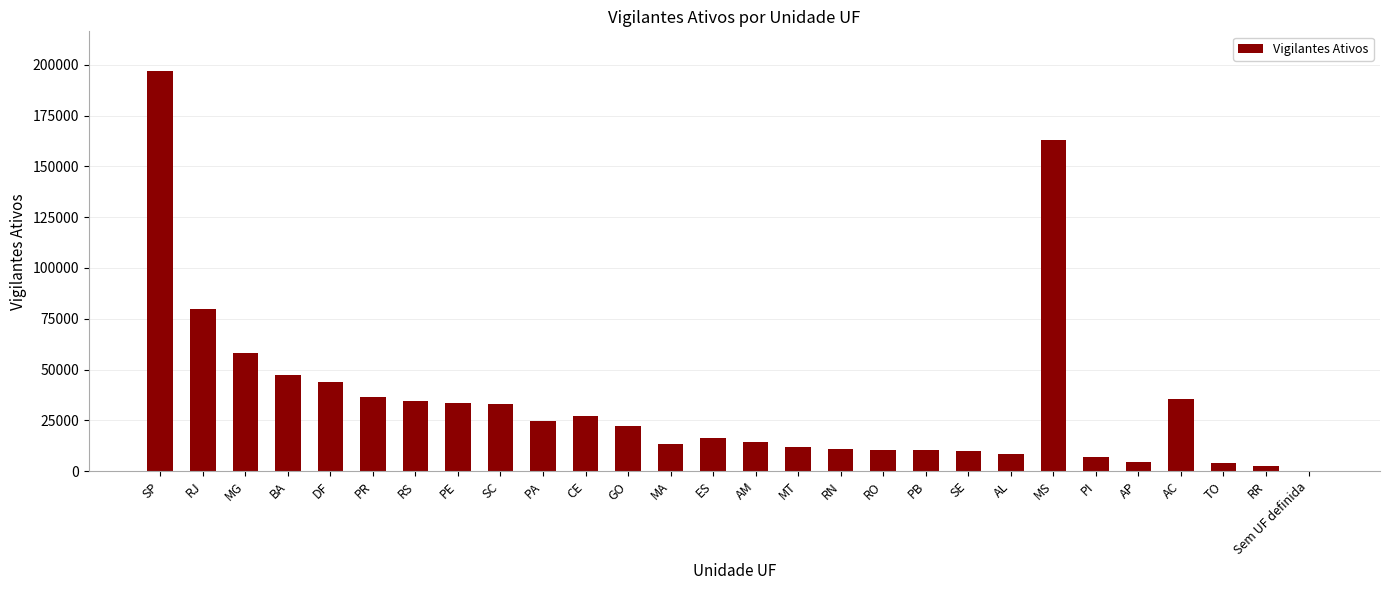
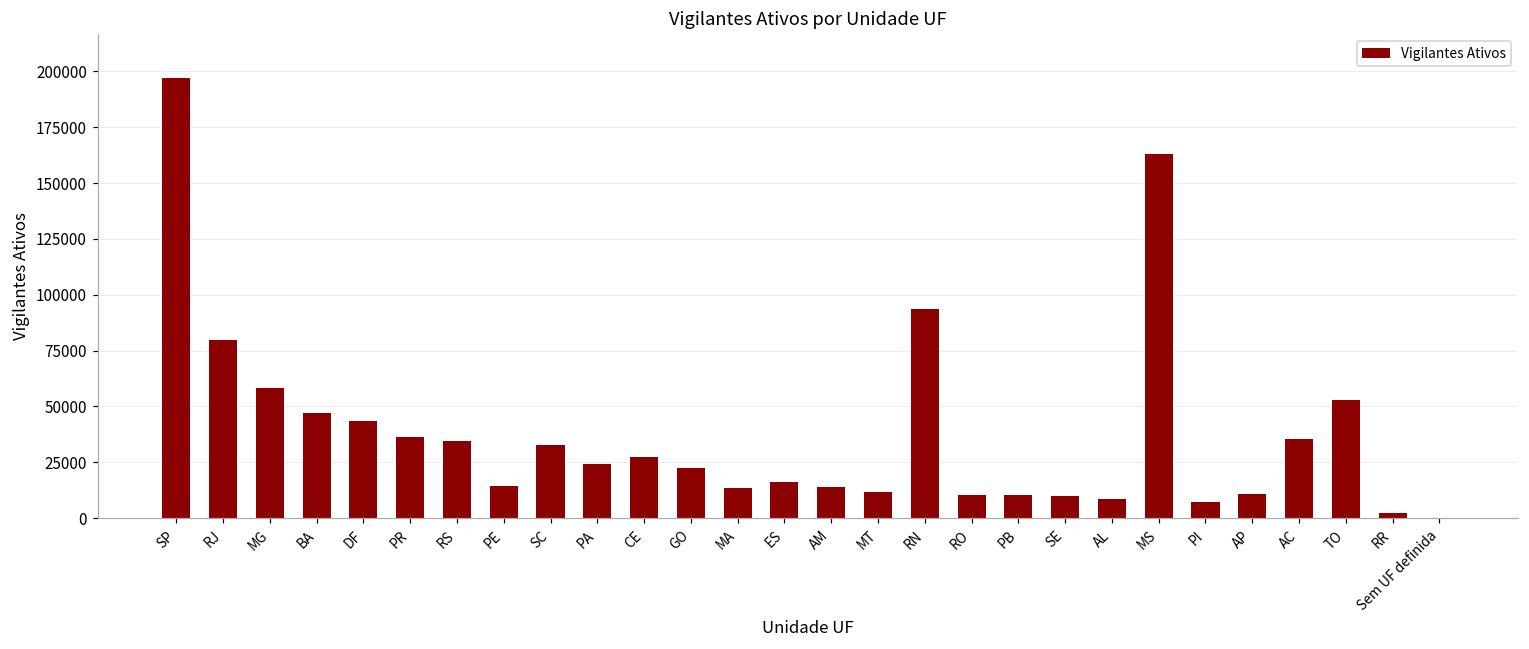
  {
    "SP": 197000,
    "RJ": 80000,
    "MG": 58000,
    "BA": 47000,
    "DF": 44000,
    "PR": 37000,
    "RS": 35000,
-   "PE": 34000,
+   "PE": 14000,
    "SC": 33000,
    "PA": 24000,
    "CE": 27000,
    "GO": 22000,
    "MA": 14000,
    "ES": 16000,
    "AM": 14000,
    "MT": 12000,
-   "RN": 11000,
+   "RN": 94000,
    "RO": 10000,
    "PB": 10000,
    "SE": 10000,
    "AL": 8000,
    "MS": 163000,
    "PI": 7000,
-   "AP": 5000,
+   "AP": 11000,
    "AC": 35000,
-   "TO": 4000,
+   "TO": 53000,
    "RR": 2000
  }
